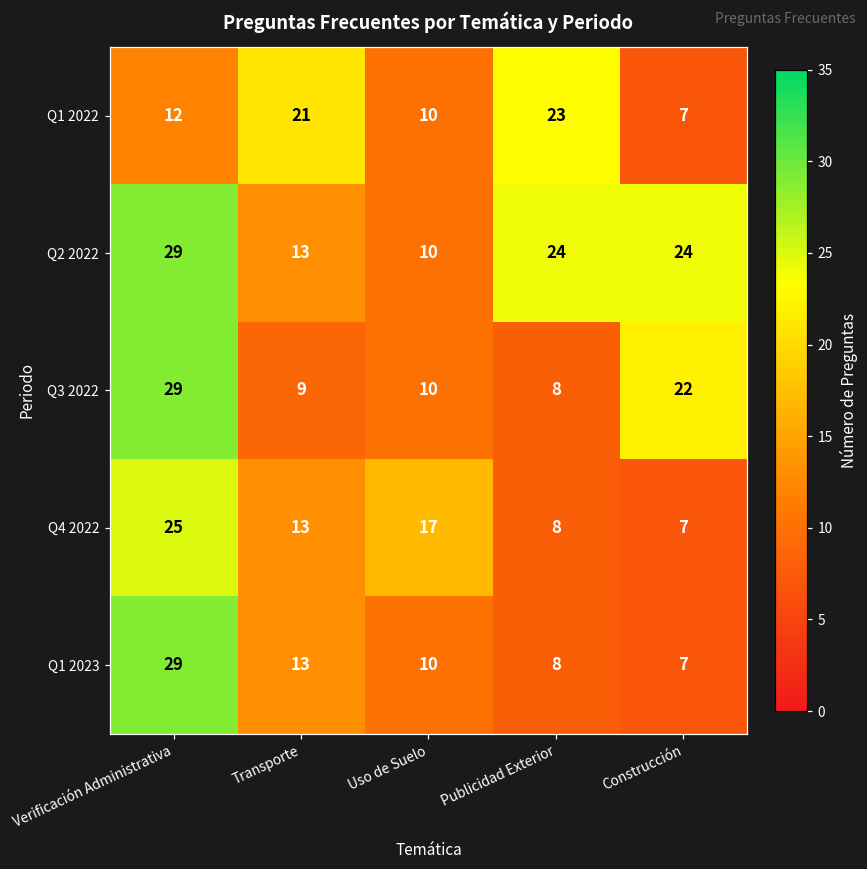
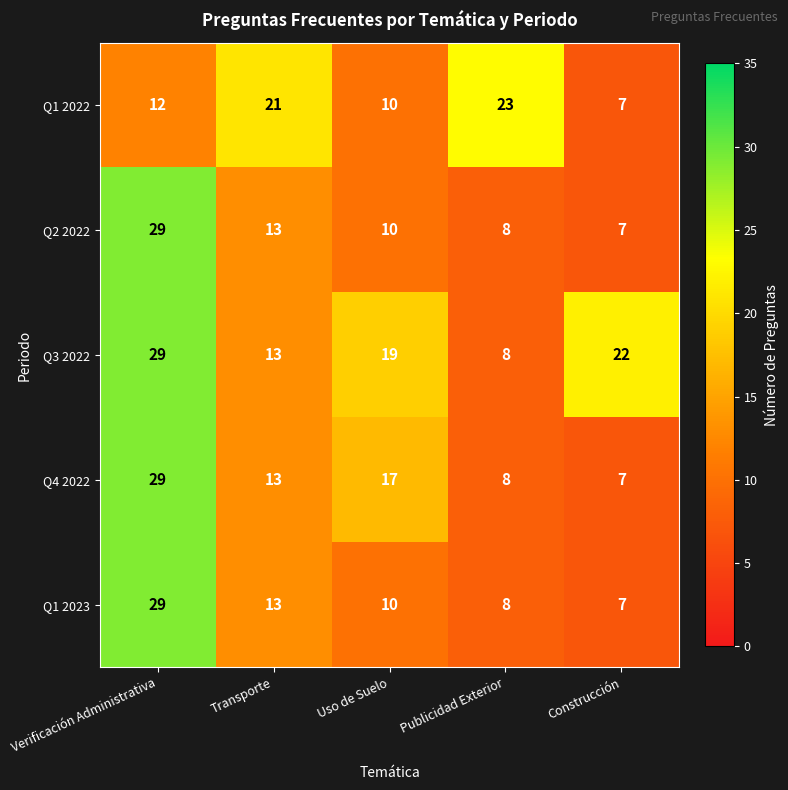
  {
    "Q1 2022": {
      "Verificación Administrativa": 12,
      "Transporte": 21,
      "Uso de Suelo": 10,
      "Publicidad Exterior": 23,
      "Construcción": 7
    },
    "Q2 2022": {
      "Verificación Administrativa": 29,
      "Transporte": 13,
      "Uso de Suelo": 10,
-     "Publicidad Exterior": 24,
-     "Construcción": 24
+     "Publicidad Exterior": 8,
+     "Construcción": 7
    },
    "Q3 2022": {
      "Verificación Administrativa": 29,
-     "Transporte": 9,
-     "Uso de Suelo": 10,
+     "Transporte": 13,
+     "Uso de Suelo": 19,
      "Publicidad Exterior": 8,
      "Construcción": 22
    },
    "Q4 2022": {
-     "Verificación Administrativa": 25,
+     "Verificación Administrativa": 29,
      "Transporte": 13,
      "Uso de Suelo": 17,
      "Publicidad Exterior": 8,
      "Construcción": 7
    },
    "Q1 2023": {
      "Verificación Administrativa": 29,
      "Transporte": 13,
      "Uso de Suelo": 10,
      "Publicidad Exterior": 8,
      "Construcción": 7
    }
  }
